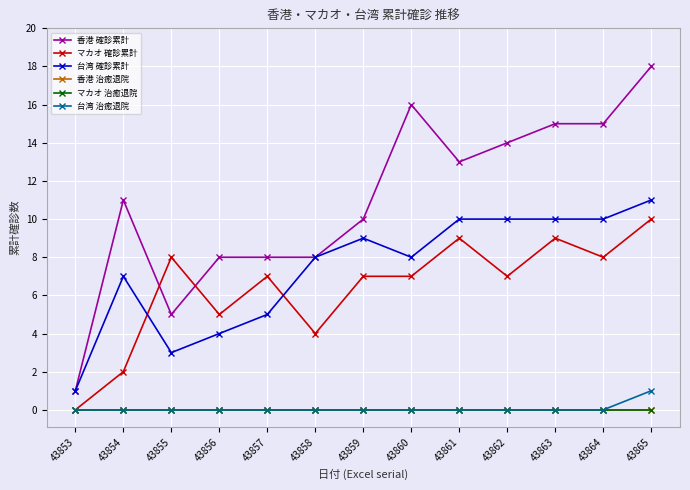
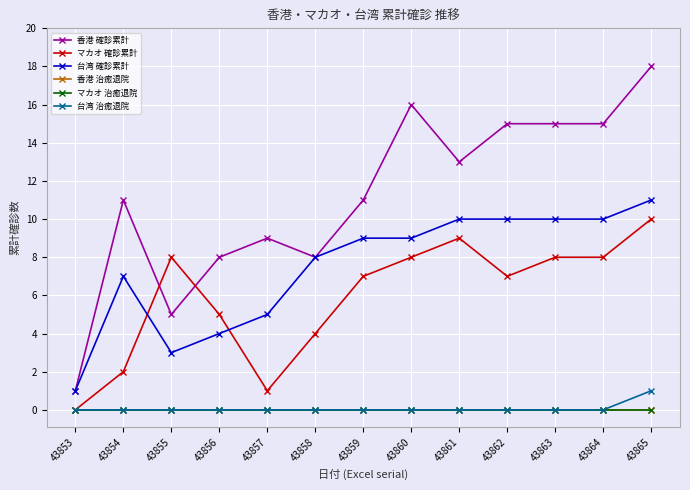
  {
    "香港 確診累計": {
      "43854": 11,
      "43855": 5,
      "43856": 8,
-     "43857": 8,
-     "43859": 10,
+     "43857": 9,
+     "43859": 11,
      "43860": 16,
      "43861": 13,
-     "43862": 14,
+     "43862": 15,
      "43863": 15,
      "43864": 15,
      "43865": 18
    },
    "マカオ 確診累計": {
      "43854": 2,
      "43855": 8,
      "43856": 5,
-     "43857": 7,
+     "43857": 1,
      "43858": 4,
      "43859": 7,
-     "43860": 7,
+     "43860": 8,
      "43861": 9,
      "43862": 7,
-     "43863": 9,
+     "43863": 8,
      "43864": 8,
      "43865": 10
    },
    "台湾 確診累計": {
      "43854": 7,
      "43855": 3,
      "43856": 4,
      "43857": 5,
      "43859": 9,
-     "43860": 8,
+     "43860": 9,
      "43861": 10,
      "43862": 10,
      "43863": 10,
      "43864": 10,
      "43865": 11
    },
    "マカオ 治癒退院": {
      "43865": 0
    },
    "台湾 治癒退院": {
      "43865": 1
    }
  }
